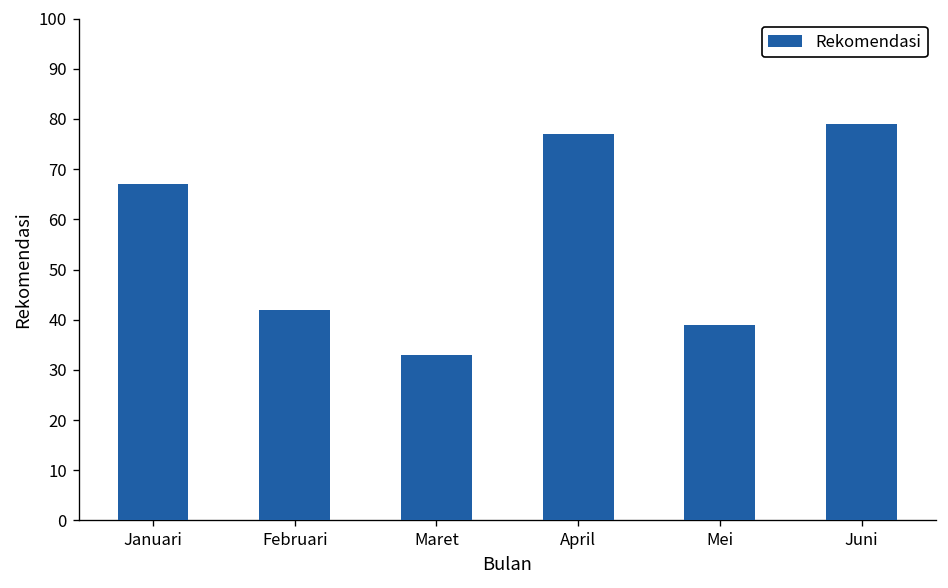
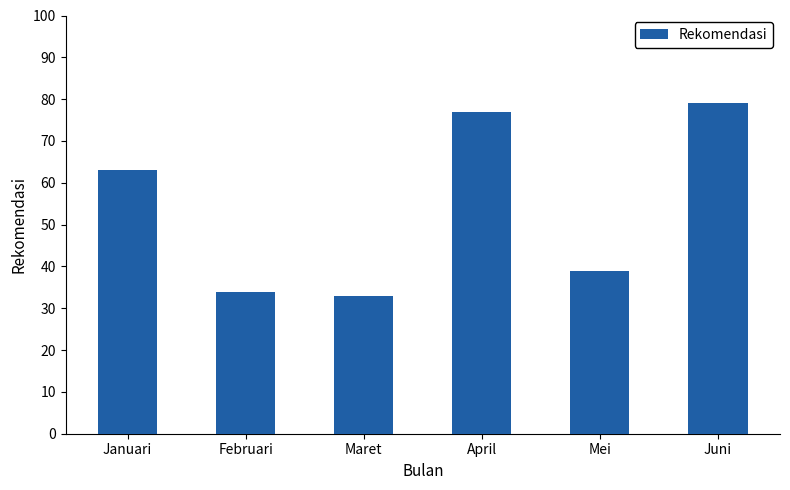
  {
-   "Januari": 67,
-   "Februari": 42,
+   "Januari": 63,
+   "Februari": 34,
    "Maret": 33,
    "April": 77,
    "Mei": 39,
    "Juni": 79
  }
